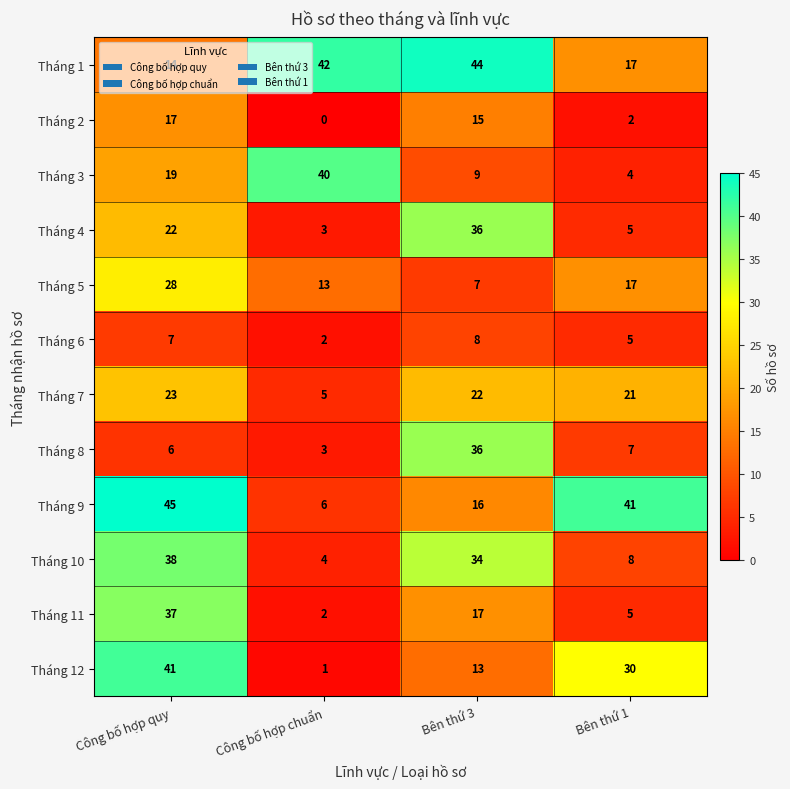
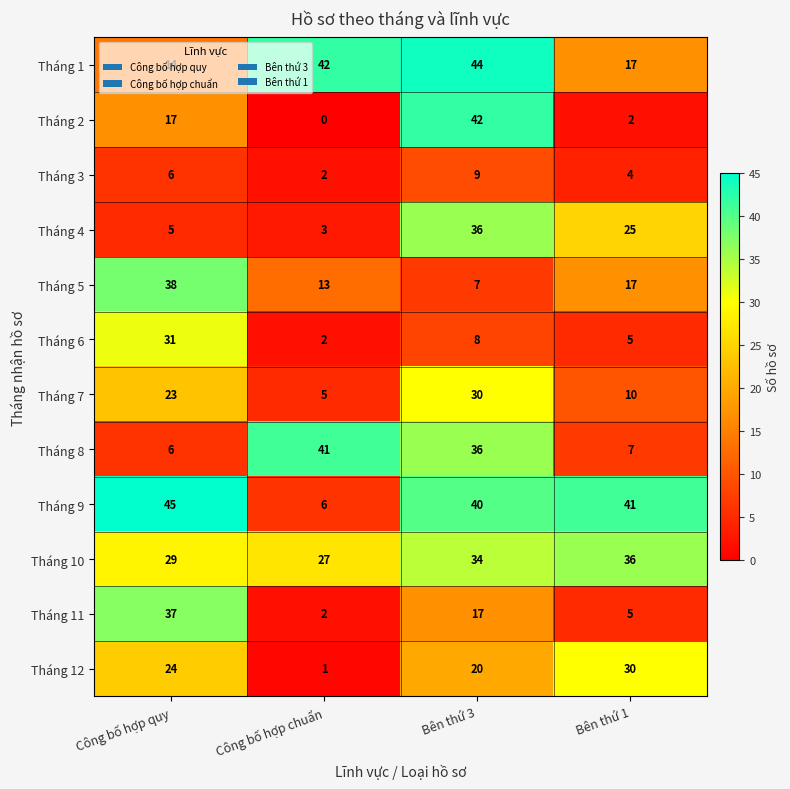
  {
    "Tháng 1": {
      "Công bố hợp chuẩn": 42,
      "Bên thứ 3": 44,
      "Bên thứ 1": 17
    },
    "Tháng 2": {
      "Công bố hợp quy": 17,
      "Công bố hợp chuẩn": 0,
-     "Bên thứ 3": 15,
+     "Bên thứ 3": 42,
      "Bên thứ 1": 2
    },
    "Tháng 3": {
-     "Công bố hợp quy": 19,
-     "Công bố hợp chuẩn": 40,
+     "Công bố hợp quy": 6,
+     "Công bố hợp chuẩn": 2,
      "Bên thứ 3": 9,
      "Bên thứ 1": 4
    },
    "Tháng 4": {
-     "Công bố hợp quy": 22,
+     "Công bố hợp quy": 5,
      "Công bố hợp chuẩn": 3,
      "Bên thứ 3": 36,
-     "Bên thứ 1": 5
+     "Bên thứ 1": 25
    },
    "Tháng 5": {
-     "Công bố hợp quy": 28,
+     "Công bố hợp quy": 38,
      "Công bố hợp chuẩn": 13,
      "Bên thứ 3": 7,
      "Bên thứ 1": 17
    },
    "Tháng 6": {
-     "Công bố hợp quy": 7,
+     "Công bố hợp quy": 31,
      "Công bố hợp chuẩn": 2,
      "Bên thứ 3": 8,
      "Bên thứ 1": 5
    },
    "Tháng 7": {
      "Công bố hợp quy": 23,
      "Công bố hợp chuẩn": 5,
-     "Bên thứ 3": 22,
-     "Bên thứ 1": 21
+     "Bên thứ 3": 30,
+     "Bên thứ 1": 10
    },
    "Tháng 8": {
      "Công bố hợp quy": 6,
-     "Công bố hợp chuẩn": 3,
+     "Công bố hợp chuẩn": 41,
      "Bên thứ 3": 36,
      "Bên thứ 1": 7
    },
    "Tháng 9": {
      "Công bố hợp quy": 45,
      "Công bố hợp chuẩn": 6,
-     "Bên thứ 3": 16,
+     "Bên thứ 3": 40,
      "Bên thứ 1": 41
    },
    "Tháng 10": {
-     "Công bố hợp quy": 38,
-     "Công bố hợp chuẩn": 4,
+     "Công bố hợp quy": 29,
+     "Công bố hợp chuẩn": 27,
      "Bên thứ 3": 34,
-     "Bên thứ 1": 8
+     "Bên thứ 1": 36
    },
    "Tháng 11": {
      "Công bố hợp quy": 37,
      "Công bố hợp chuẩn": 2,
      "Bên thứ 3": 17,
      "Bên thứ 1": 5
    },
    "Tháng 12": {
-     "Công bố hợp quy": 41,
+     "Công bố hợp quy": 24,
      "Công bố hợp chuẩn": 1,
-     "Bên thứ 3": 13,
+     "Bên thứ 3": 20,
      "Bên thứ 1": 30
    }
  }
